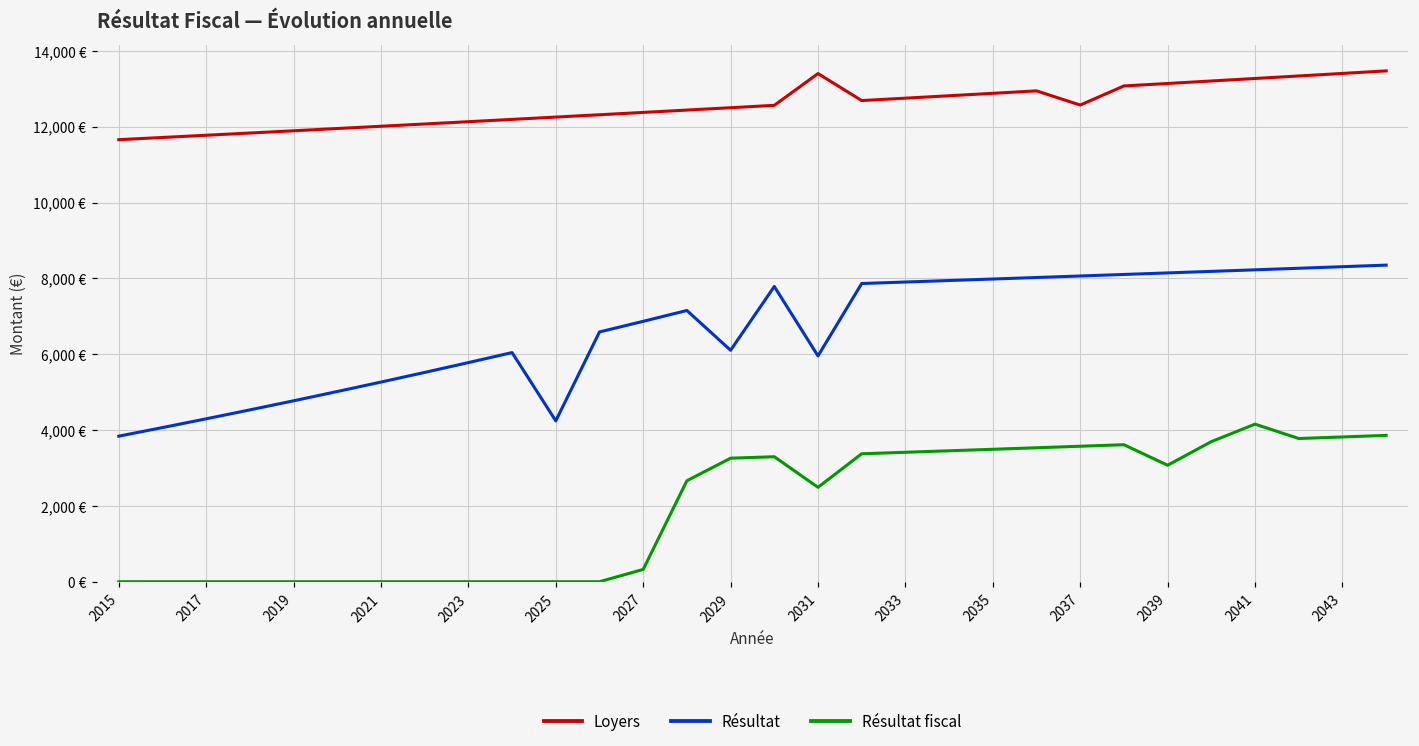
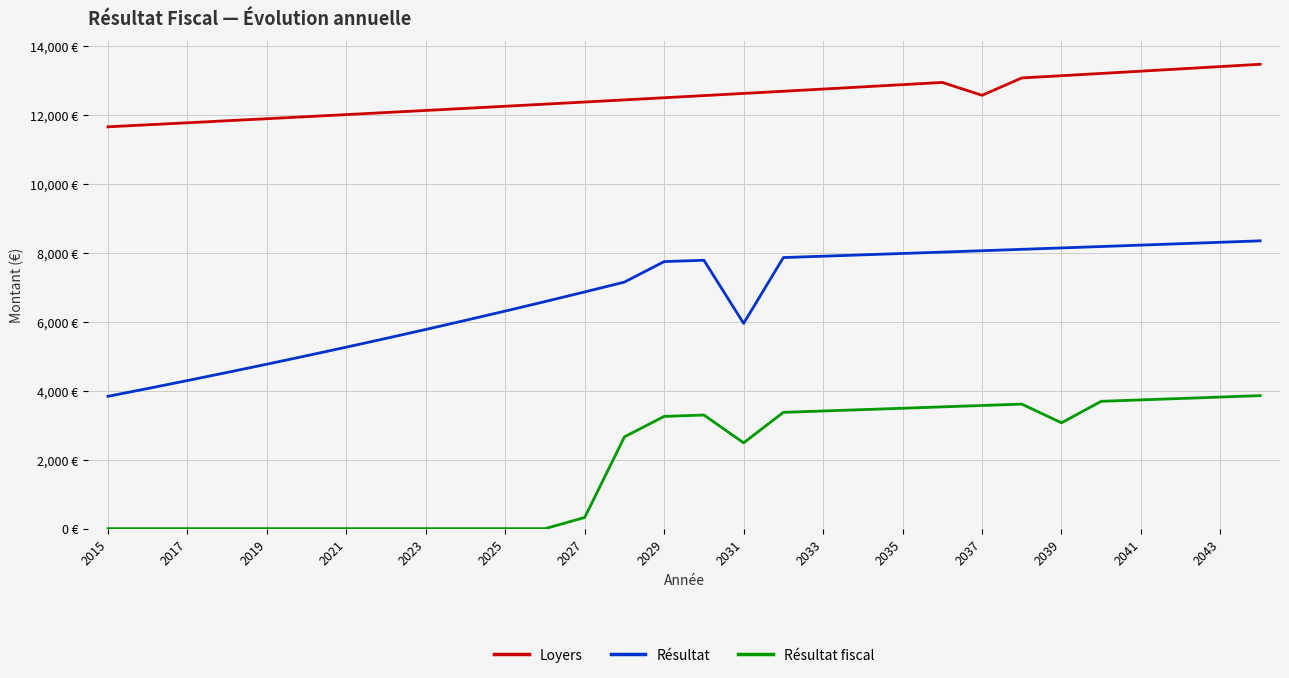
  {
    "Loyers": {
      "2015": "11,700 €",
      "2017": "11,800 €",
      "2019": "11,900 €",
      "2021": "12,000 €",
      "2023": "12,100 €",
      "2025": "12,300 €",
      "2027": "12,400 €",
      "2029": "12,500 €",
-     "2031": "13,400 €",
+     "2031": "12,600 €",
      "2033": "12,800 €",
      "2035": "12,900 €",
      "2037": "12,600 €",
      "2039": "13,100 €",
      "2041": "13,300 €",
      "2043": "13,400 €"
    },
    "Résultat": {
      "2015": "3,800 €",
      "2017": "4,300 €",
      "2019": "4,800 €",
      "2021": "5,300 €",
      "2023": "5,800 €",
-     "2025": "4,200 €",
+     "2025": "6,300 €",
      "2027": "6,900 €",
-     "2029": "6,100 €",
+     "2029": "7,700 €",
      "2031": "6,000 €",
      "2033": "7,900 €",
      "2035": "8,000 €",
      "2037": "8,100 €",
      "2039": "8,100 €",
      "2041": "8,200 €",
      "2043": "8,300 €"
    },
    "Résultat fiscal": {
      "2015": "0 €",
      "2017": "0 €",
      "2019": "0 €",
      "2021": "0 €",
      "2023": "0 €",
      "2025": "0 €",
      "2027": "300 €",
      "2029": "3,300 €",
      "2031": "2,500 €",
      "2033": "3,400 €",
      "2035": "3,500 €",
      "2037": "3,600 €",
      "2039": "3,100 €",
-     "2041": "4,200 €",
+     "2041": "3,700 €",
      "2043": "3,800 €"
    }
  }
